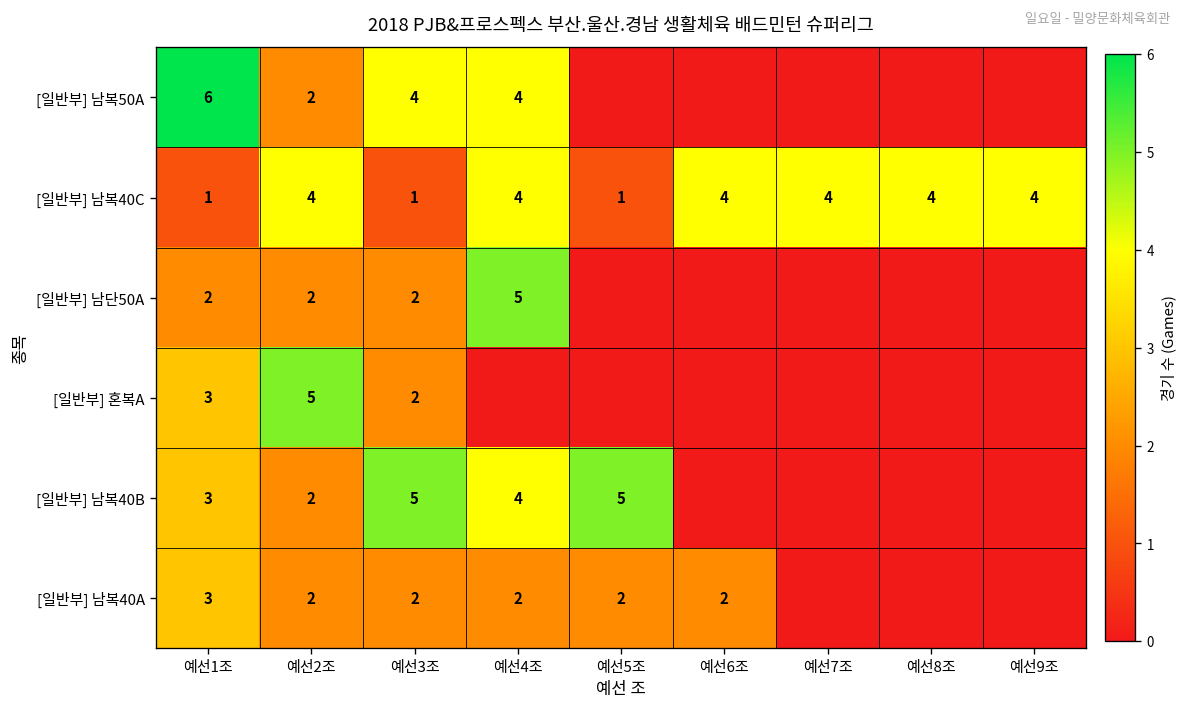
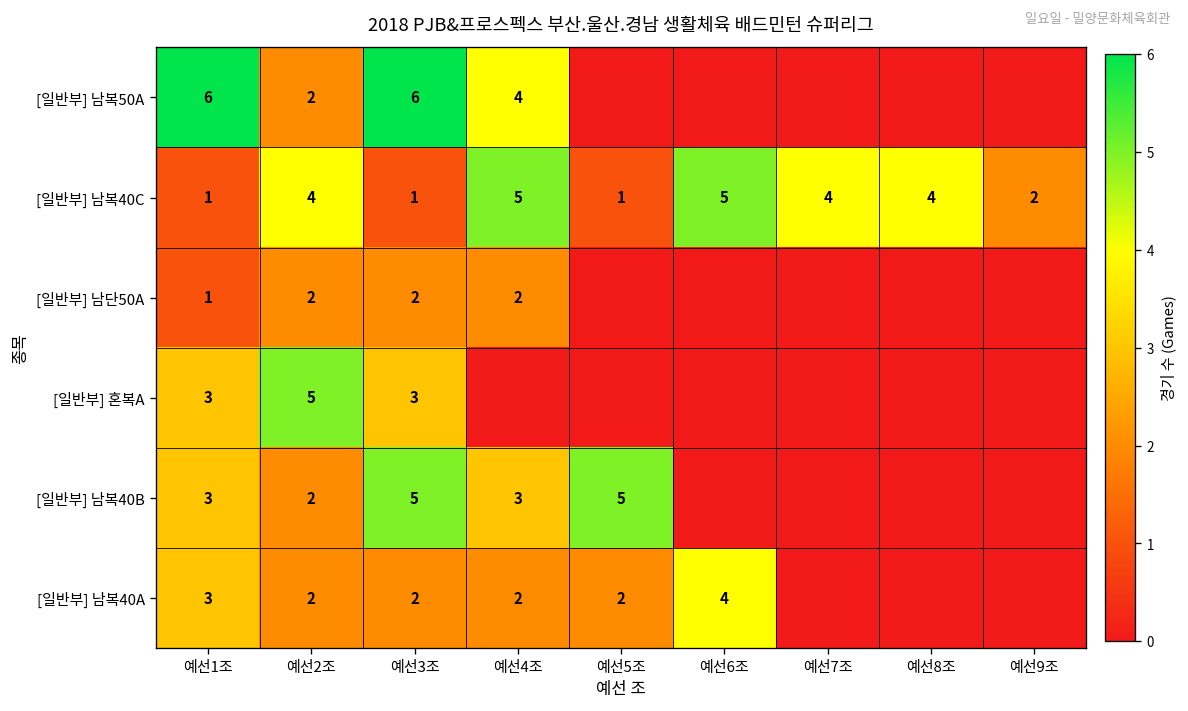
  {
    "[일반부] 남복50A": {
      "예선1조": 6,
      "예선2조": 2,
-     "예선3조": 4,
+     "예선3조": 6,
      "예선4조": 4
    },
    "[일반부] 남복40C": {
      "예선1조": 1,
      "예선2조": 4,
      "예선3조": 1,
-     "예선4조": 4,
+     "예선4조": 5,
      "예선5조": 1,
-     "예선6조": 4,
+     "예선6조": 5,
      "예선7조": 4,
      "예선8조": 4,
-     "예선9조": 4
+     "예선9조": 2
    },
    "[일반부] 남단50A": {
-     "예선1조": 2,
+     "예선1조": 1,
      "예선2조": 2,
      "예선3조": 2,
-     "예선4조": 5
+     "예선4조": 2
    },
    "[일반부] 혼복A": {
      "예선1조": 3,
      "예선2조": 5,
-     "예선3조": 2
+     "예선3조": 3
    },
    "[일반부] 남복40B": {
      "예선1조": 3,
      "예선2조": 2,
      "예선3조": 5,
-     "예선4조": 4,
+     "예선4조": 3,
      "예선5조": 5
    },
    "[일반부] 남복40A": {
      "예선1조": 3,
      "예선2조": 2,
      "예선3조": 2,
      "예선4조": 2,
      "예선5조": 2,
-     "예선6조": 2
+     "예선6조": 4
    }
  }
